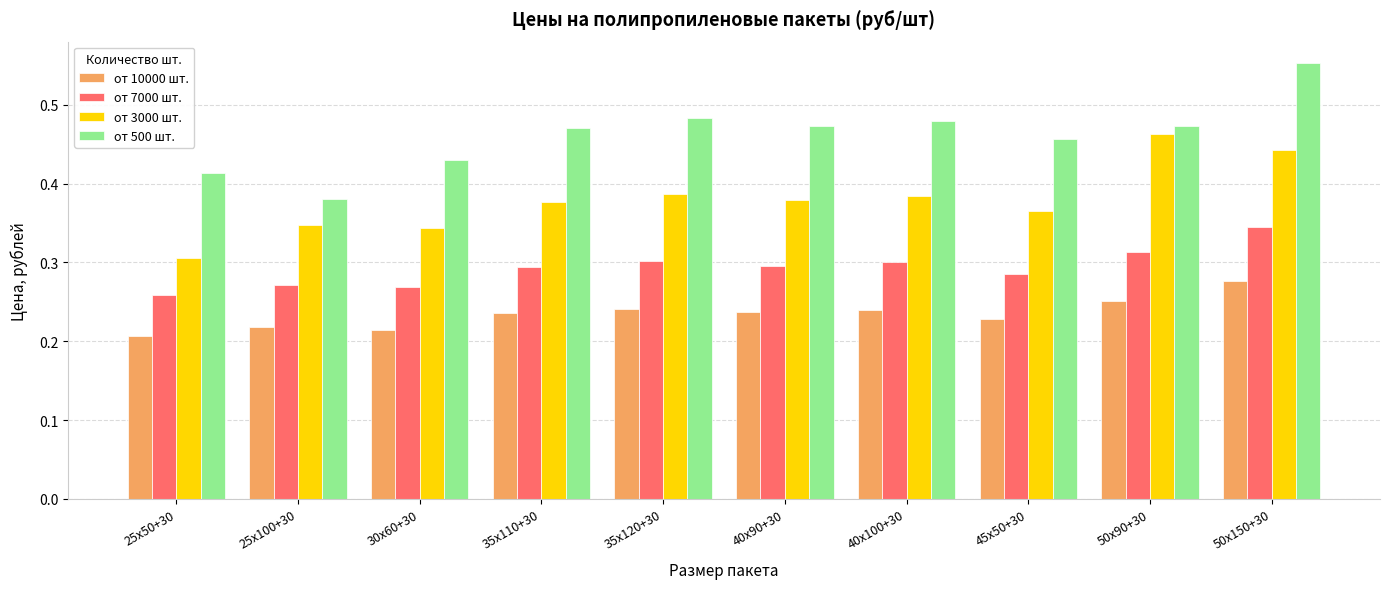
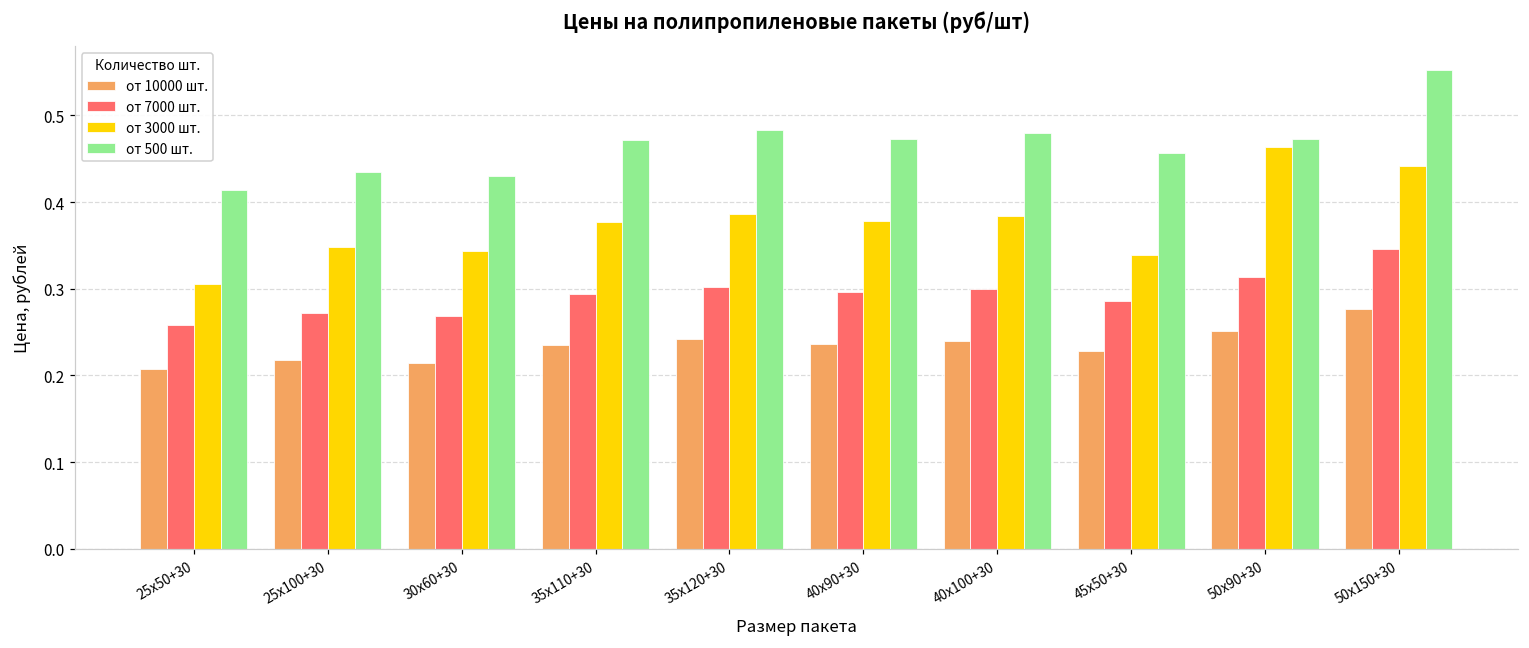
  {
    "от 3000 шт.": {
      "25х50+30": 0.31,
      "25х100+30": 0.35,
      "30х60+30": 0.34,
      "35х110+30": 0.38,
      "35х120+30": 0.39,
      "40х90+30": 0.38,
      "40х100+30": 0.38,
-     "45х50+30": 0.37,
+     "45х50+30": 0.34,
      "50х90+30": 0.46,
      "50х150+30": 0.44
    },
    "от 500 шт.": {
      "25х50+30": 0.41,
-     "25х100+30": 0.38,
+     "25х100+30": 0.44,
      "30х60+30": 0.43,
      "35х110+30": 0.47,
      "35х120+30": 0.48,
      "40х90+30": 0.47,
      "40х100+30": 0.48,
      "45х50+30": 0.46,
      "50х90+30": 0.47,
      "50х150+30": 0.55
    }
  }
